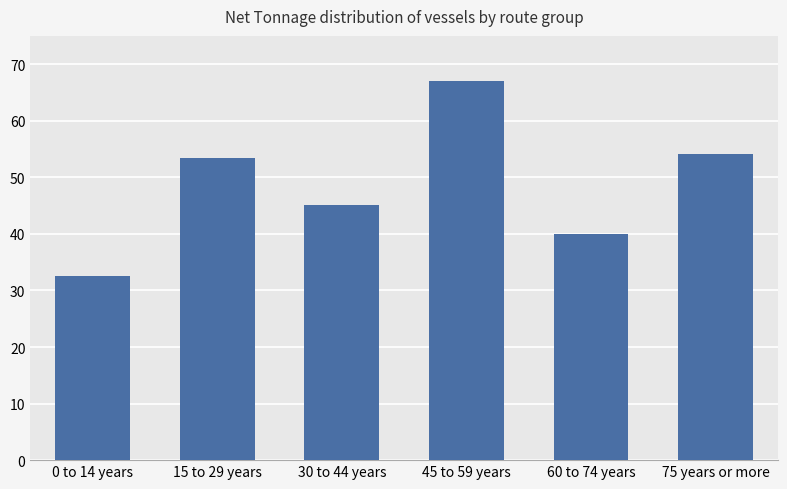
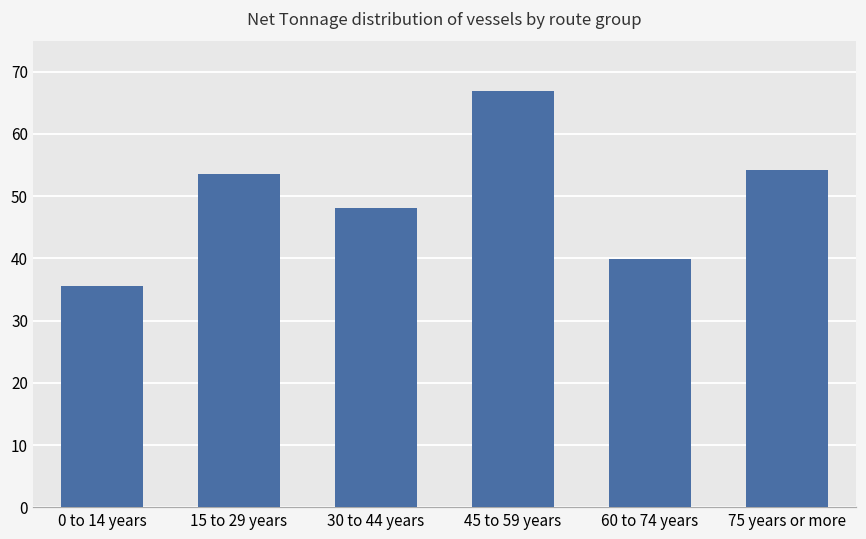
  {
-   "0 to 14 years": 33,
+   "0 to 14 years": 35,
    "15 to 29 years": 53,
-   "30 to 44 years": 45,
+   "30 to 44 years": 48,
    "45 to 59 years": 67,
    "60 to 74 years": 40,
    "75 years or more": 54
  }
